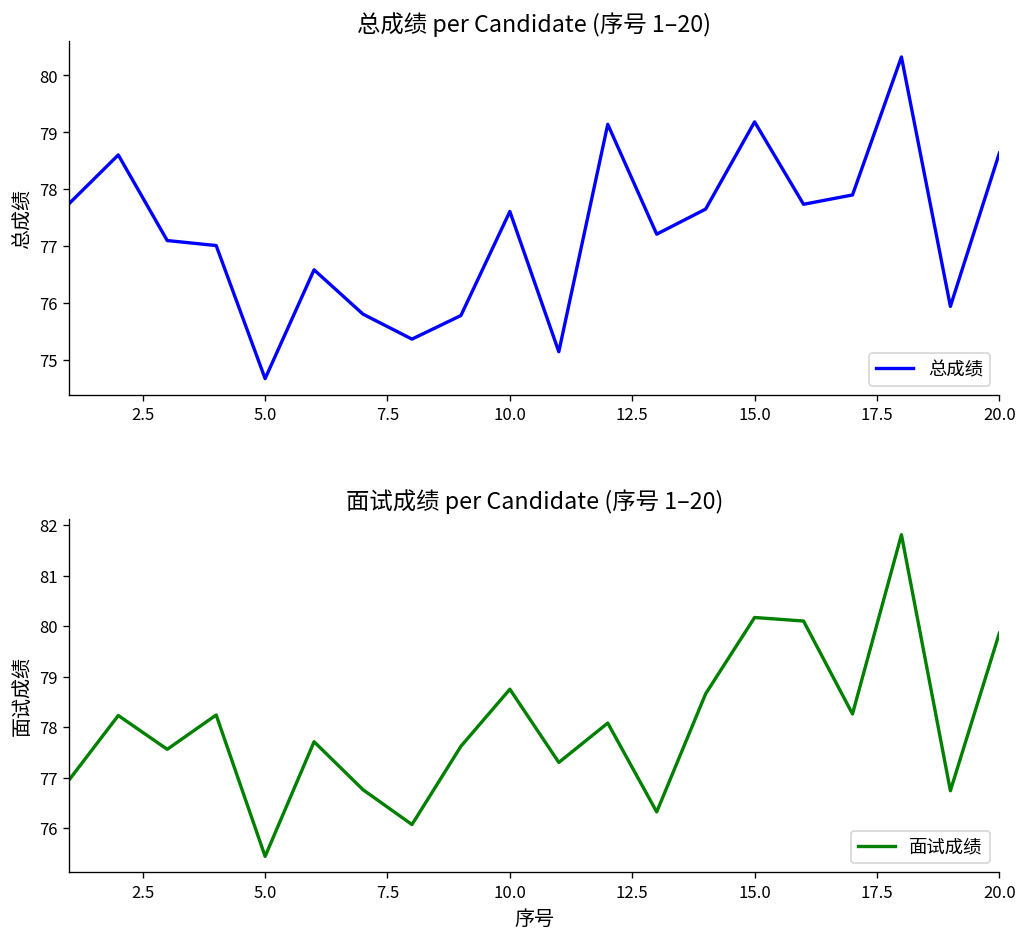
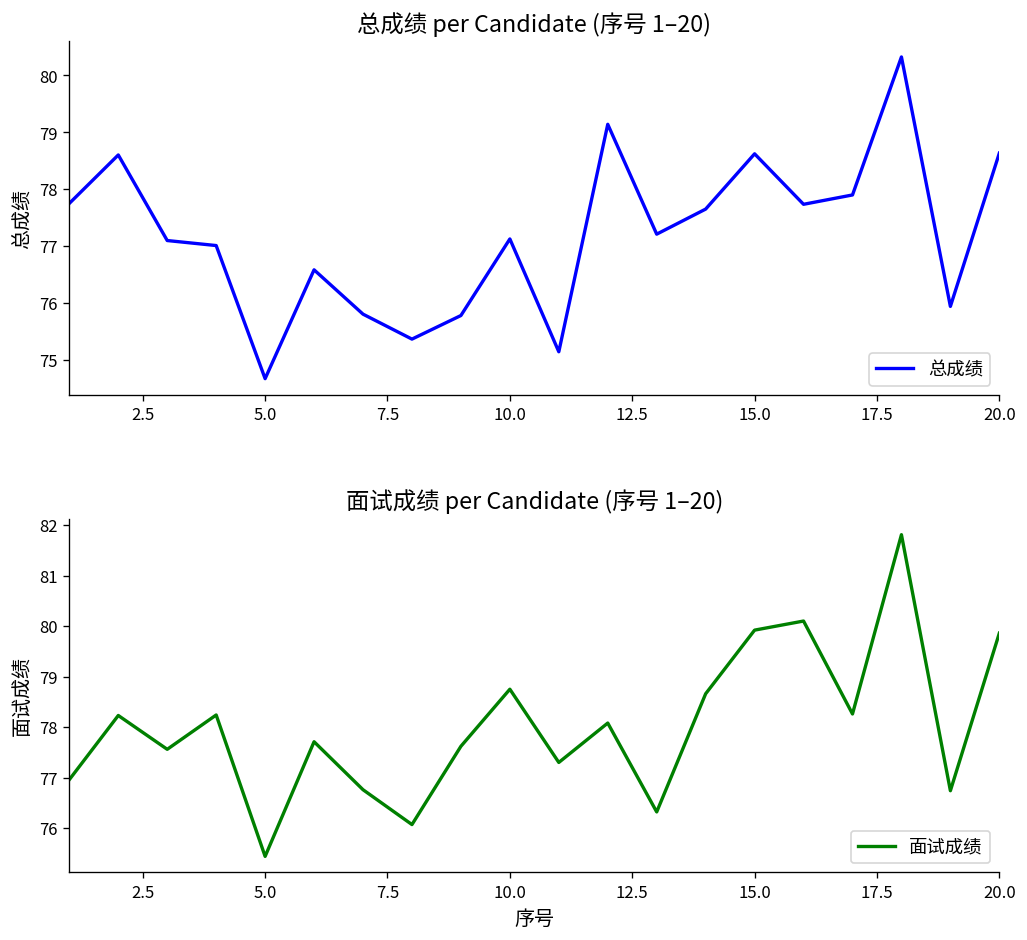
  {
    "总成绩 per Candidate (序号 1–20)": {
      "5.0": 74.7,
-     "10.0": 77.6,
-     "15.0": 79.2,
+     "10.0": 77.1,
+     "15.0": 78.6,
      "20.0": 78.6
    },
    "面试成绩 per Candidate (序号 1–20)": {
      "5.0": 75.4,
      "10.0": 78.8,
-     "15.0": 80.2,
+     "15.0": 79.9,
      "20.0": 79.9
    }
  }
